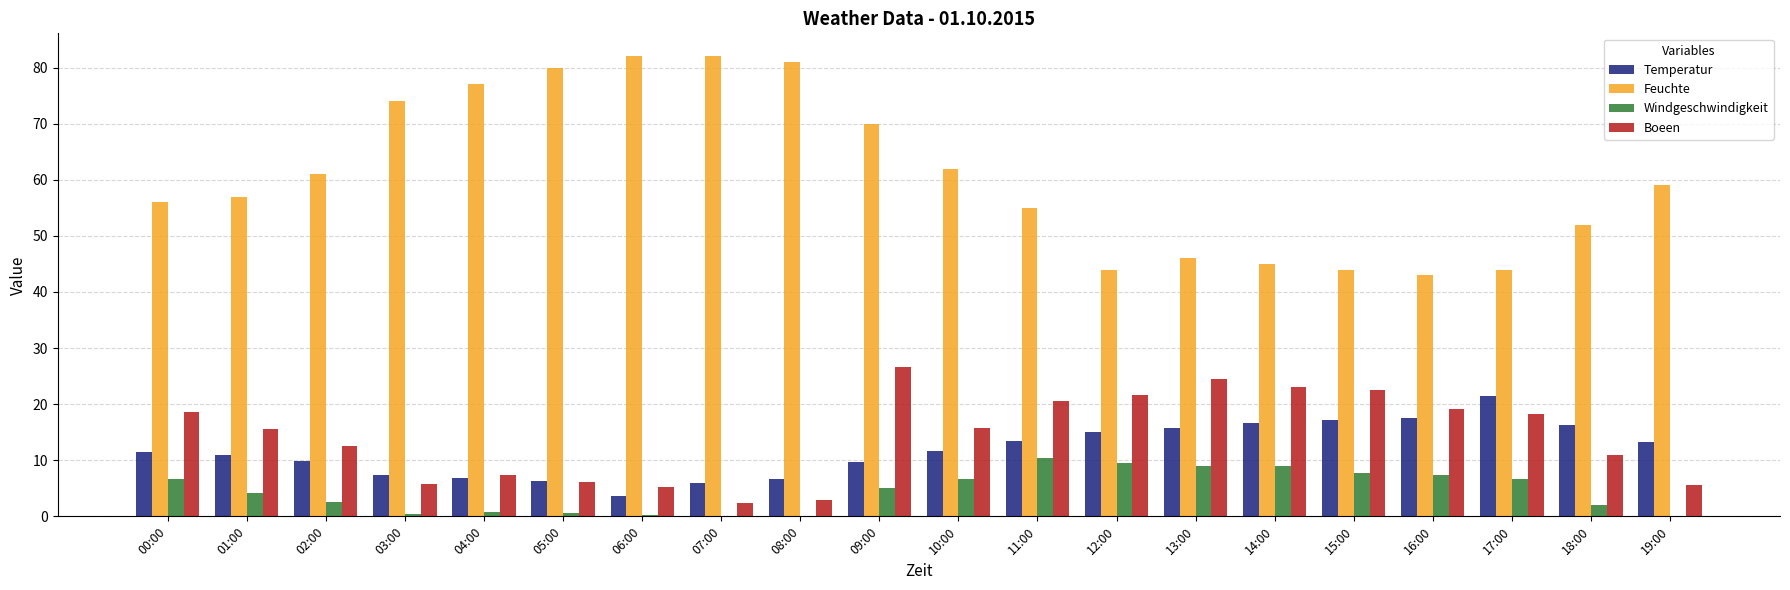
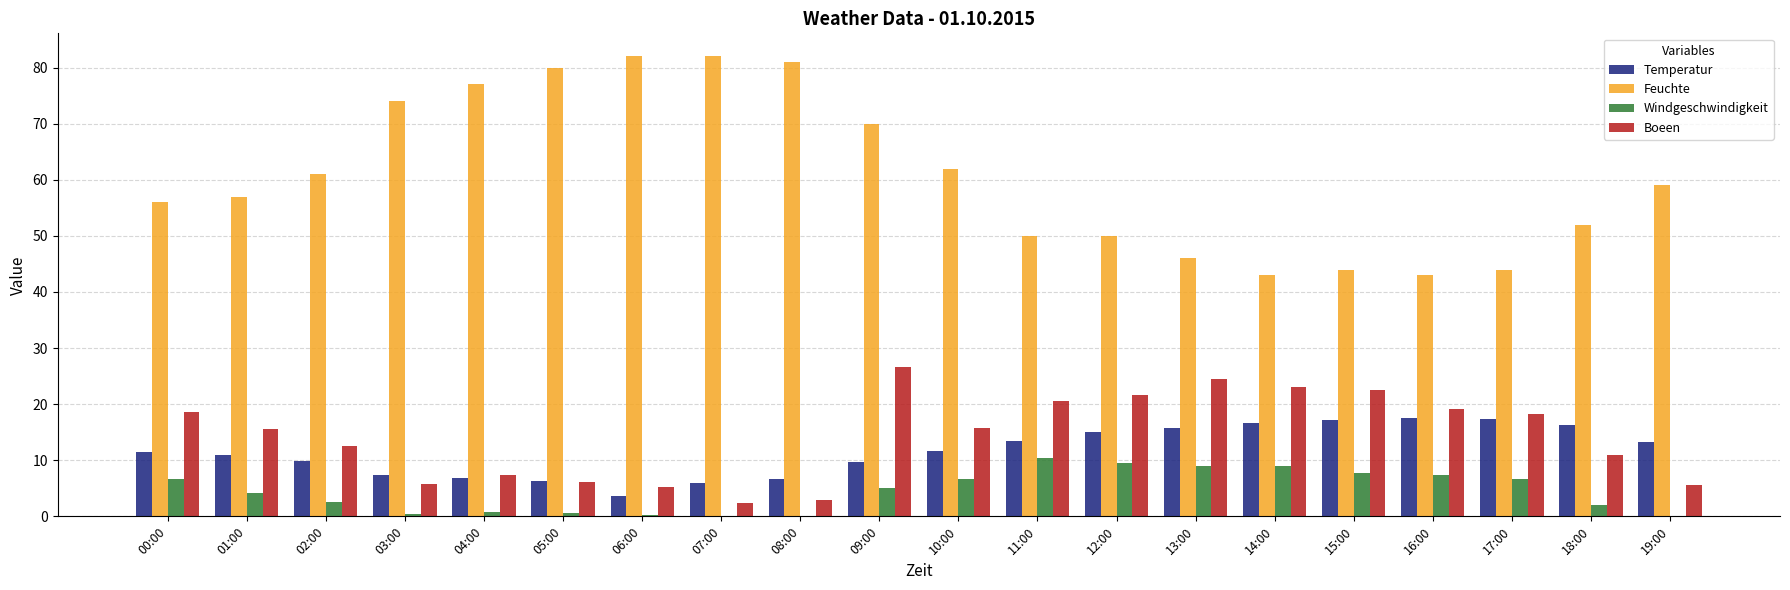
  {
    "Temperatur": {
      "00:00": 12,
      "01:00": 11,
      "02:00": 10,
      "03:00": 7,
      "04:00": 7,
      "05:00": 6,
      "06:00": 4,
      "07:00": 6,
      "08:00": 7,
      "09:00": 10,
      "10:00": 12,
      "11:00": 13,
      "12:00": 15,
      "13:00": 16,
      "14:00": 17,
      "15:00": 17,
      "16:00": 18,
-     "17:00": 22,
+     "17:00": 17,
      "18:00": 16,
      "19:00": 13
    },
    "Feuchte": {
      "00:00": 56,
      "01:00": 57,
      "02:00": 61,
      "03:00": 74,
      "04:00": 77,
      "05:00": 80,
      "06:00": 82,
      "07:00": 82,
      "08:00": 81,
      "09:00": 70,
      "10:00": 62,
-     "11:00": 55,
-     "12:00": 44,
+     "11:00": 50,
+     "12:00": 50,
      "13:00": 46,
-     "14:00": 45,
+     "14:00": 43,
      "15:00": 44,
      "16:00": 43,
      "17:00": 44,
      "18:00": 52,
      "19:00": 59
    },
    "Windgeschwindigkeit": {
      "00:00": 7,
      "01:00": 4,
      "02:00": 3,
      "03:00": 1,
      "04:00": 1,
      "05:00": 1,
      "07:00": 0,
      "08:00": 0,
      "09:00": 5,
      "10:00": 7,
      "11:00": 10,
      "12:00": 10,
      "13:00": 9,
      "14:00": 9,
      "15:00": 8,
      "16:00": 7,
      "17:00": 7,
      "18:00": 2,
      "19:00": 0
    },
    "Boeen": {
      "00:00": 19,
      "01:00": 16,
      "02:00": 13,
      "03:00": 6,
      "04:00": 7,
      "05:00": 6,
      "06:00": 5,
      "07:00": 2,
      "08:00": 3,
      "09:00": 27,
      "10:00": 16,
      "11:00": 21,
      "12:00": 22,
      "13:00": 25,
      "14:00": 23,
      "15:00": 23,
      "16:00": 19,
      "17:00": 18,
      "18:00": 11,
      "19:00": 6
    }
  }
